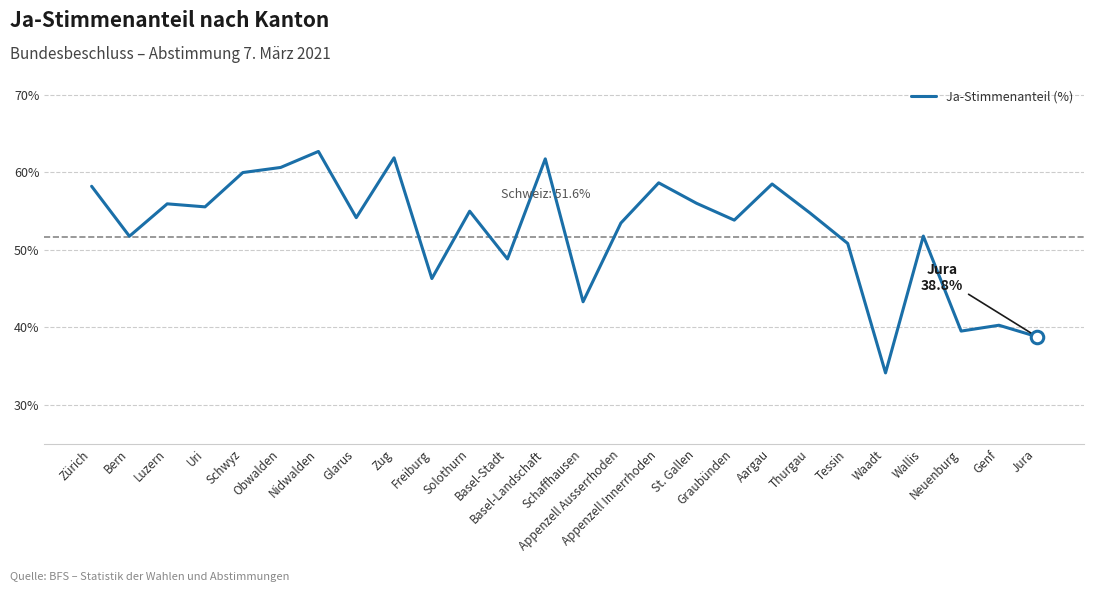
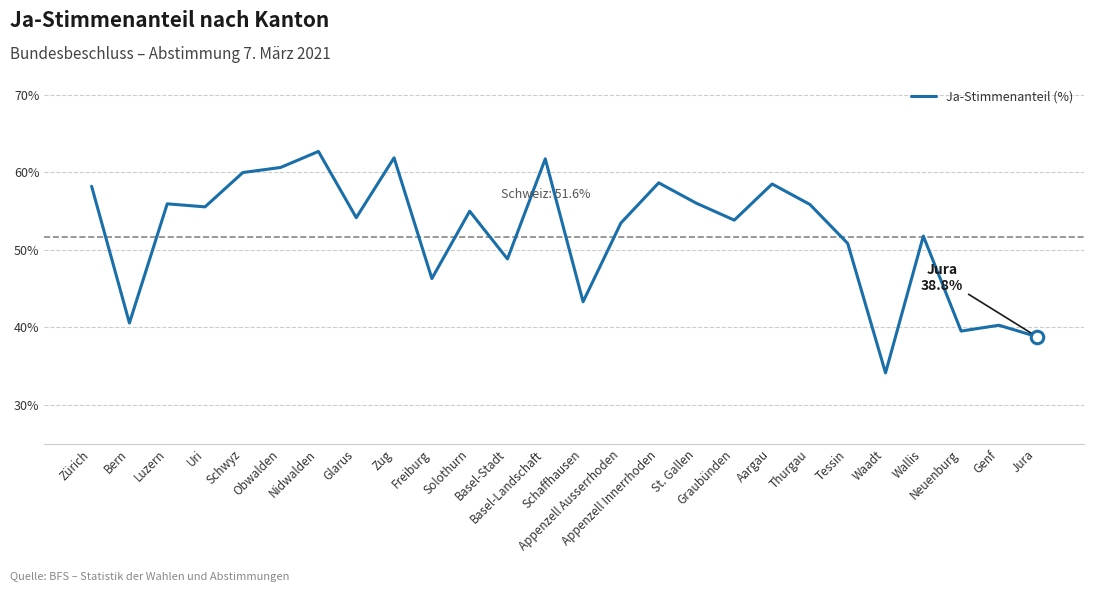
  {
    "Ja-Stimmenanteil (%)": {
      "Zürich": "58%",
-     "Bern": "52%",
+     "Bern": "41%",
      "Luzern": "56%",
      "Uri": "56%",
      "Schwyz": "60%",
      "Obwalden": "61%",
      "Nidwalden": "63%",
      "Glarus": "54%",
      "Zug": "62%",
      "Freiburg": "46%",
      "Solothurn": "55%",
      "Basel-Stadt": "49%",
      "Basel-Landschaft": "62%",
      "Schaffhausen": "43%",
      "Appenzell Ausserrhoden": "53%",
      "Appenzell Innerrhoden": "59%",
      "St. Gallen": "56%",
      "Graubünden": "54%",
      "Aargau": "58%",
-     "Thurgau": "55%",
+     "Thurgau": "56%",
      "Tessin": "51%",
      "Waadt": "34%",
      "Wallis": "52%"
    }
  }
